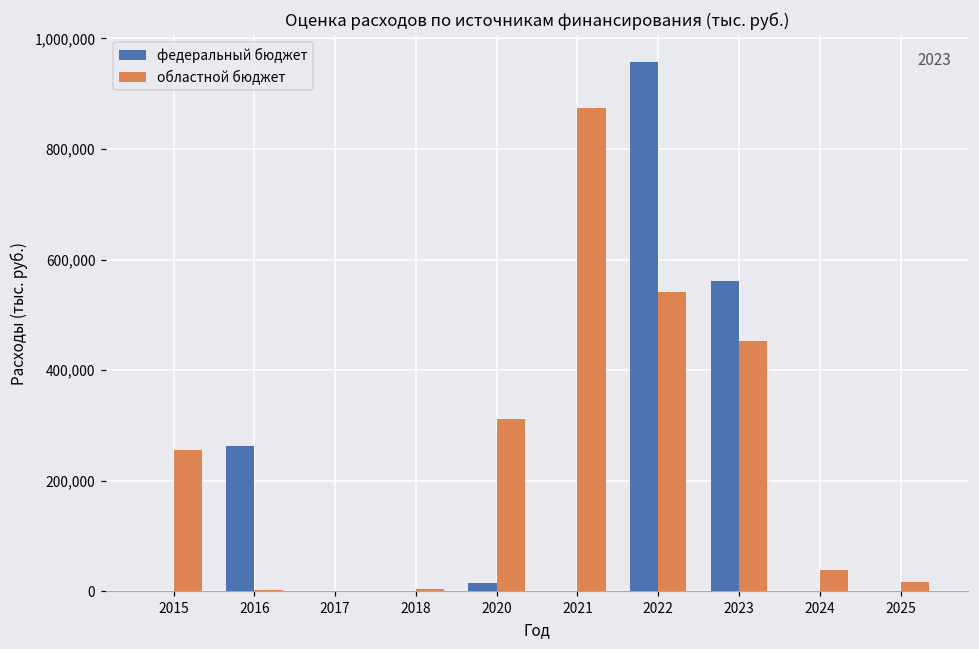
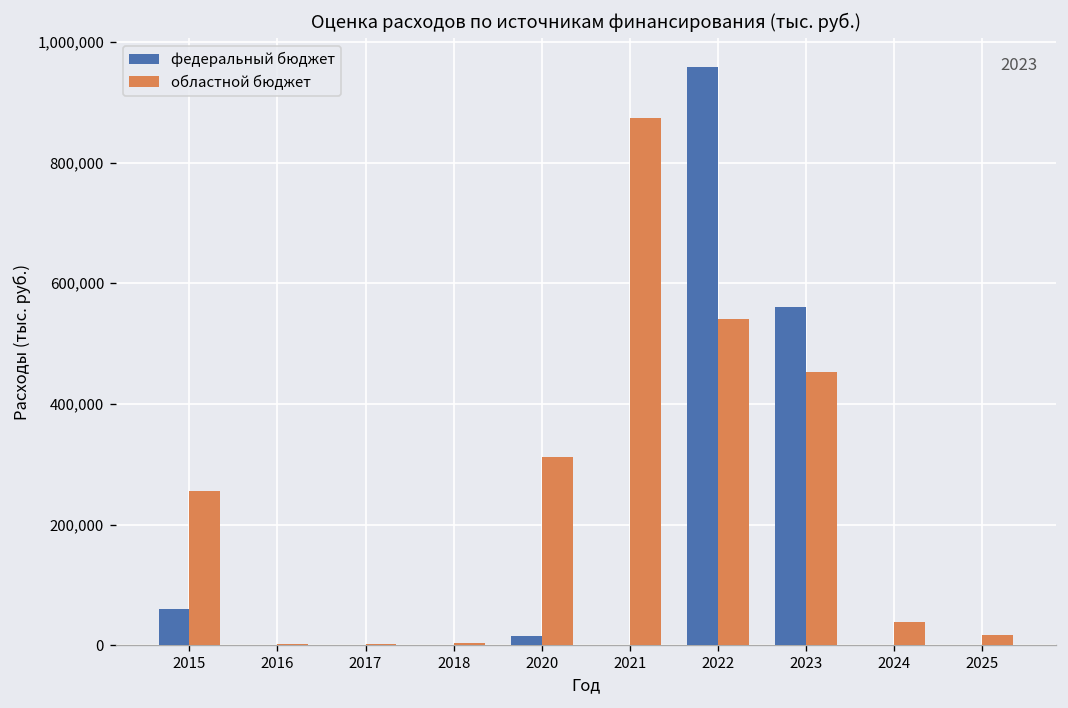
  {
    "федеральный бюджет": {
-     "2015": "0",
-     "2016": "260,000",
+     "2015": "60,000",
+     "2016": "0",
      "2017": "0",
      "2018": "0",
      "2020": "10,000",
      "2021": "0",
      "2022": "960,000",
      "2023": "560,000",
      "2024": "0",
      "2025": "0"
    },
    "областной бюджет": {
      "2015": "260,000",
      "2020": "310,000",
      "2021": "870,000",
      "2022": "540,000",
      "2023": "450,000",
      "2024": "40,000",
      "2025": "20,000"
    }
  }
